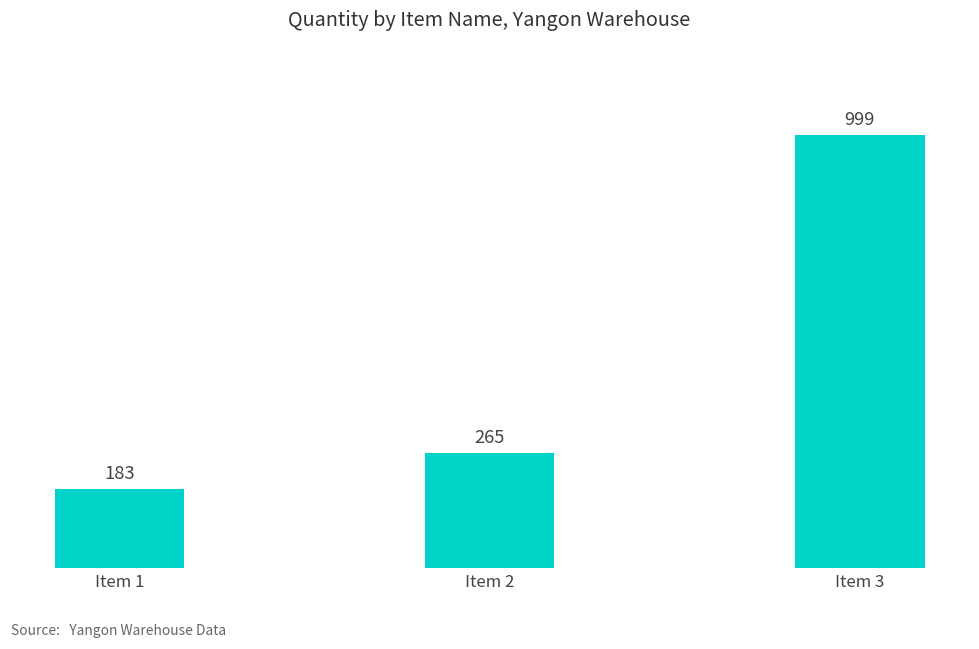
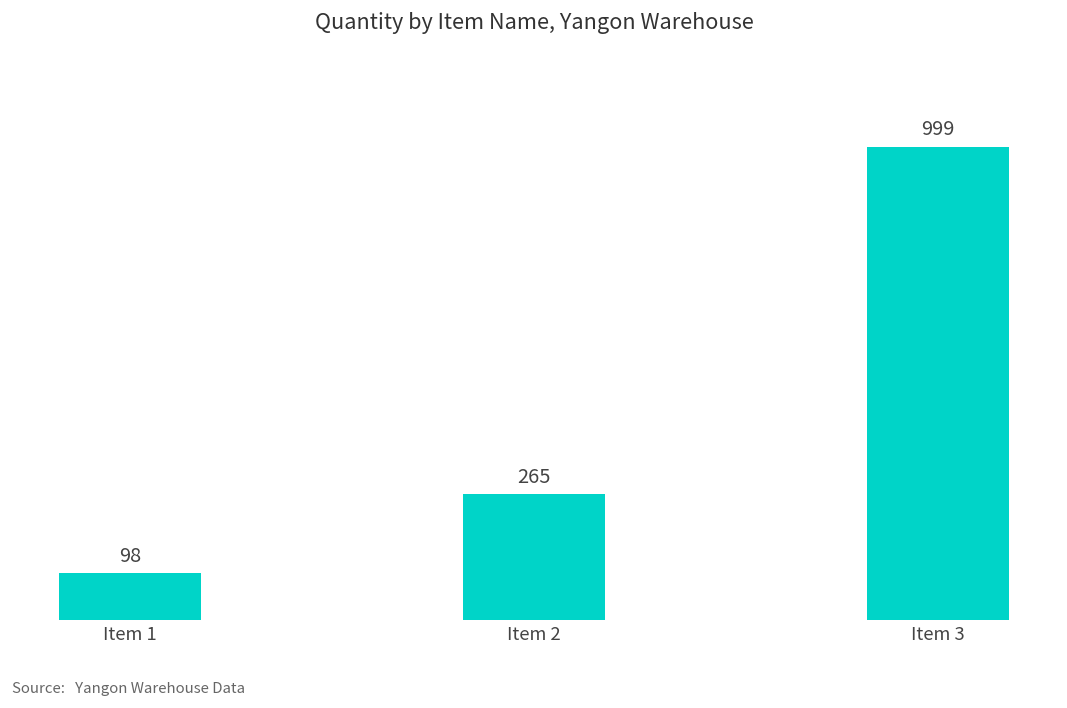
  {
-   "Item 1": 183,
+   "Item 1": 98,
    "Item 2": 265,
    "Item 3": 999
  }
